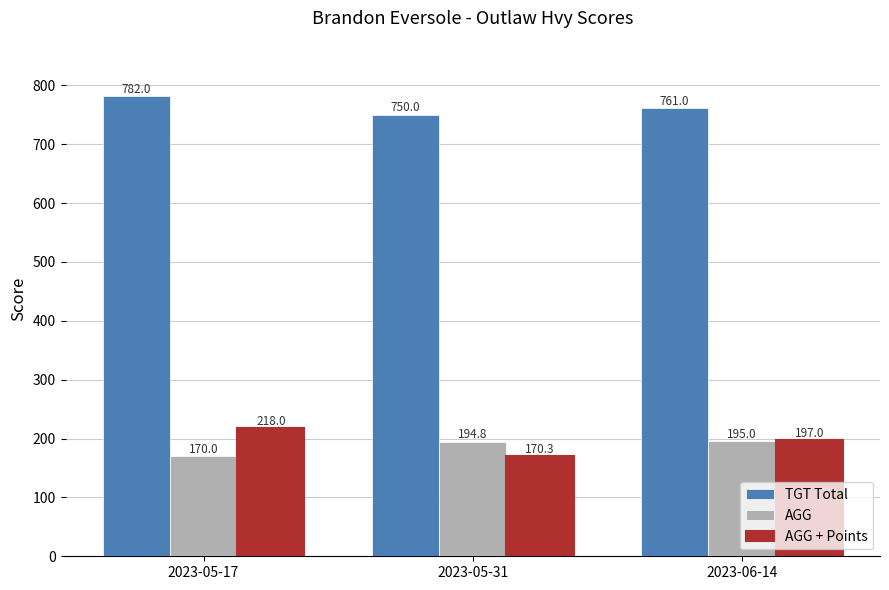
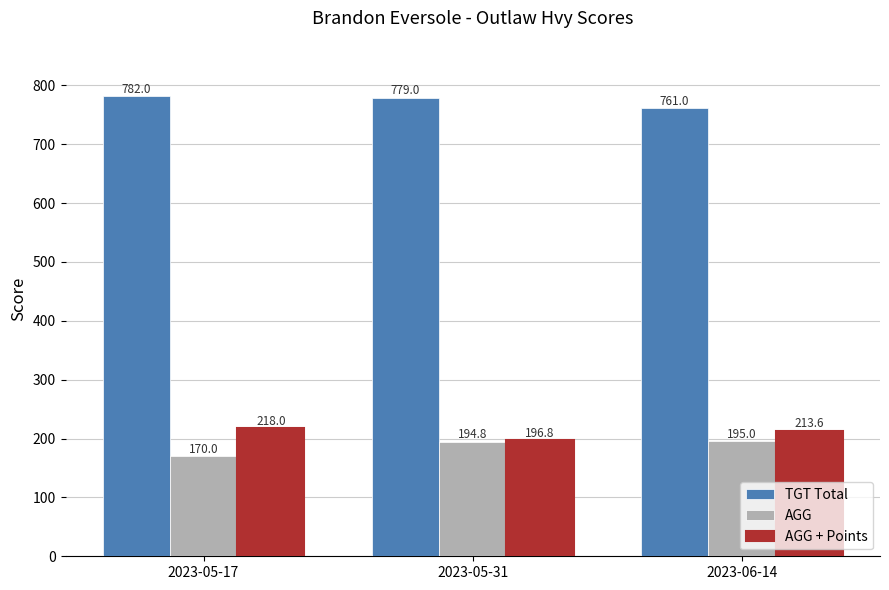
  {
    "TGT Total": {
      "2023-05-17": 782.0,
-     "2023-05-31": 750.0,
+     "2023-05-31": 779.0,
      "2023-06-14": 761.0
    },
    "AGG": {
      "2023-05-17": 170.0,
      "2023-05-31": 194.8,
      "2023-06-14": 195.0
    },
    "AGG + Points": {
      "2023-05-17": 218.0,
-     "2023-05-31": 170.3,
-     "2023-06-14": 197.0
+     "2023-05-31": 196.8,
+     "2023-06-14": 213.6
    }
  }
